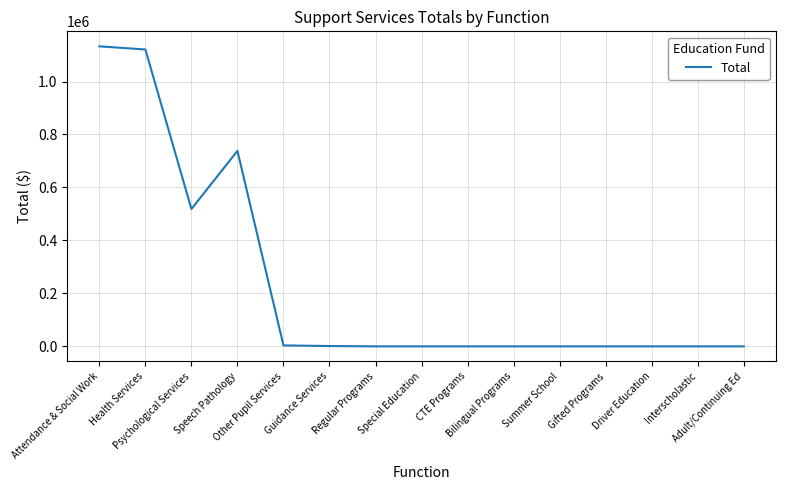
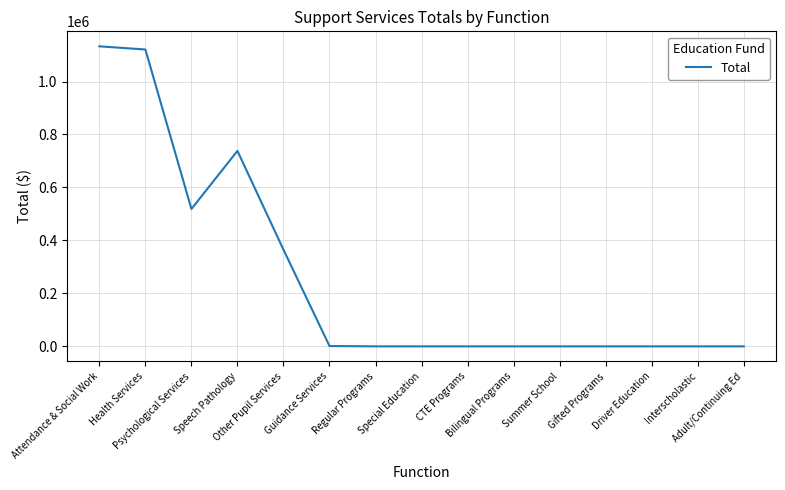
  {
    "Attendance & Social Work": 1130000,
    "Health Services": 1120000,
    "Psychological Services": 520000,
    "Speech Pathology": 740000,
-   "Other Pupil Services": 0,
+   "Other Pupil Services": 360000,
    "Guidance Services": 0,
    "Regular Programs": 0,
    "Special Education": 0,
    "CTE Programs": 0,
    "Bilingual Programs": 0,
    "Summer School": 0,
    "Gifted Programs": 0,
    "Driver Education": 0,
    "Interscholastic": 0,
    "Adult/Continuing Ed": 0
  }
